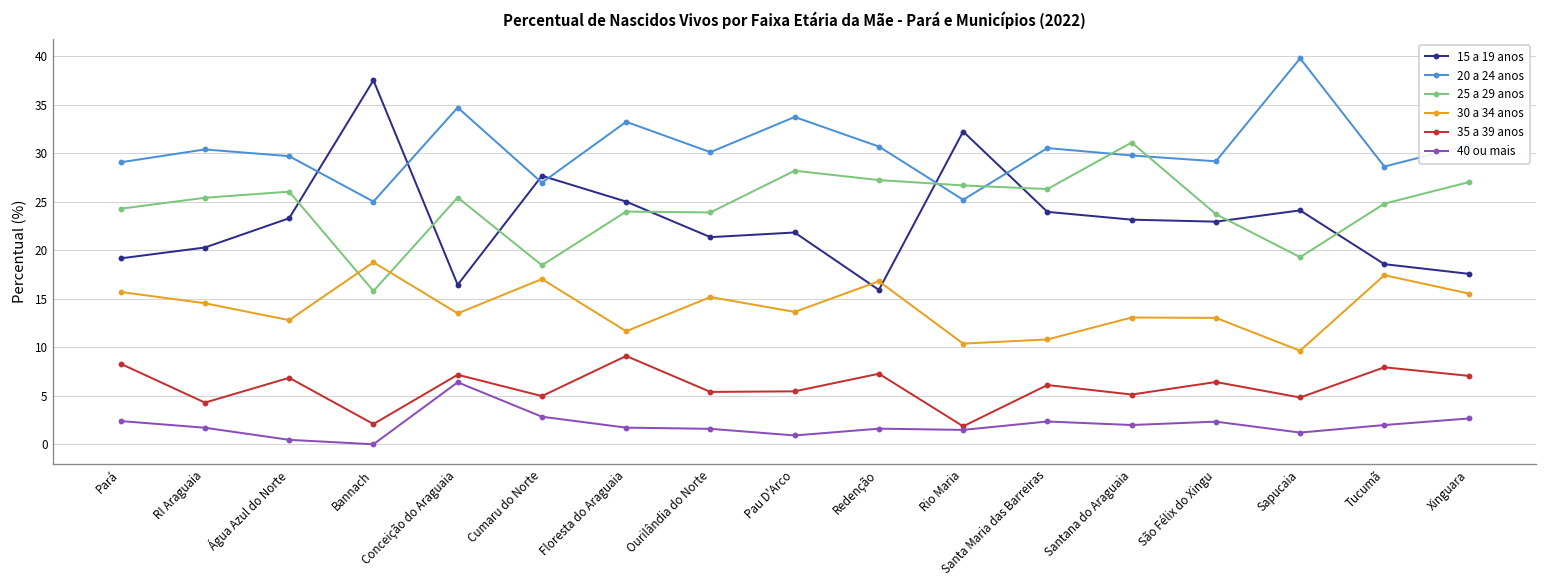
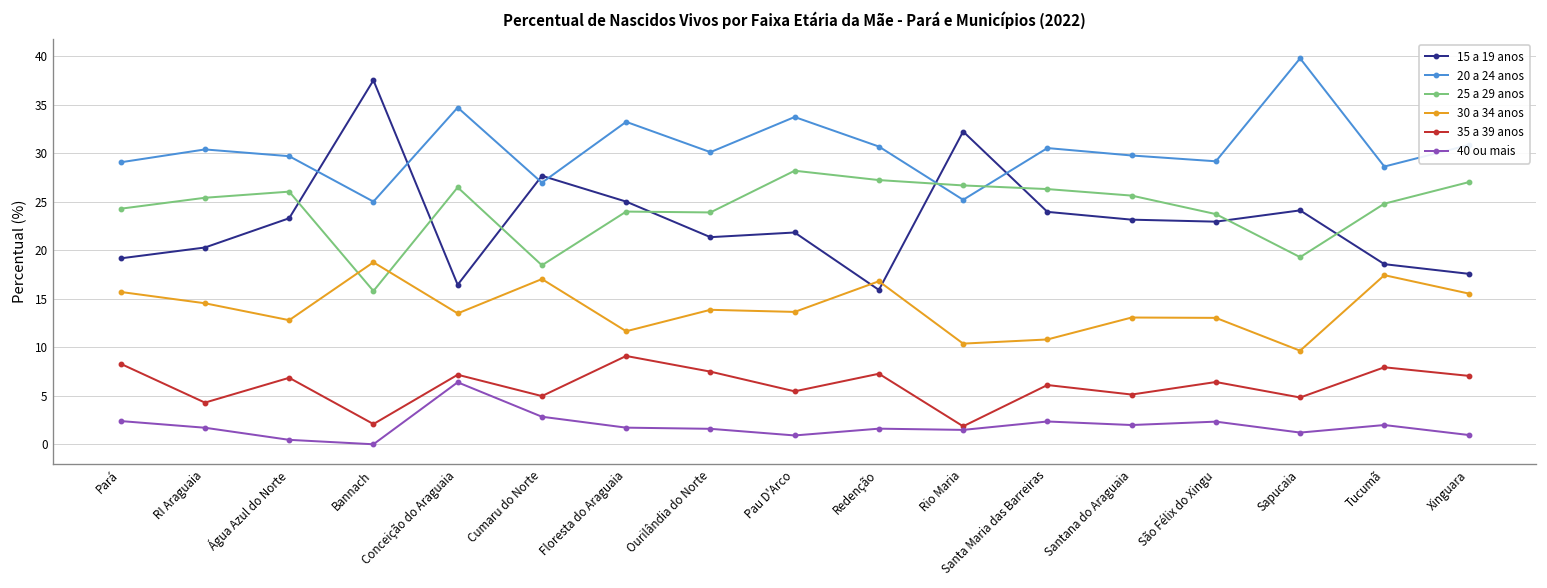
  {
    "15 a 19 anos": {
      "Pará": 19,
      "RI Araguaia": 20,
      "Água Azul do Norte": 23,
      "Bannach": 38,
      "Conceição do Araguaia": 16,
      "Cumaru do Norte": 28,
      "Floresta do Araguaia": 25,
      "Ourilândia do Norte": 21,
      "Pau D'Arco": 22,
      "Redenção": 16,
      "Rio Maria": 32,
      "Santa Maria das Barreiras": 24,
      "Santana do Araguaia": 23,
      "São Félix do Xingu": 23,
      "Sapucaia": 24,
      "Tucumã": 19,
      "Xinguara": 18
    },
    "20 a 24 anos": {
      "Pará": 29,
      "RI Araguaia": 30,
      "Água Azul do Norte": 30,
      "Bannach": 25,
      "Conceição do Araguaia": 35,
      "Cumaru do Norte": 27,
      "Floresta do Araguaia": 33,
      "Ourilândia do Norte": 30,
      "Pau D'Arco": 34,
      "Redenção": 31,
      "Rio Maria": 25,
      "Santa Maria das Barreiras": 31,
      "Santana do Araguaia": 30,
      "São Félix do Xingu": 29,
      "Sapucaia": 40,
      "Tucumã": 29
    },
    "25 a 29 anos": {
      "Pará": 24,
      "RI Araguaia": 25,
      "Água Azul do Norte": 26,
      "Bannach": 16,
-     "Conceição do Araguaia": 25,
+     "Conceição do Araguaia": 26,
      "Cumaru do Norte": 18,
      "Floresta do Araguaia": 24,
      "Ourilândia do Norte": 24,
      "Pau D'Arco": 28,
      "Redenção": 27,
      "Rio Maria": 27,
      "Santa Maria das Barreiras": 26,
-     "Santana do Araguaia": 31,
+     "Santana do Araguaia": 26,
      "São Félix do Xingu": 24,
      "Sapucaia": 19,
      "Tucumã": 25,
      "Xinguara": 27
    },
    "30 a 34 anos": {
      "Pará": 16,
      "RI Araguaia": 15,
      "Água Azul do Norte": 13,
      "Bannach": 19,
      "Conceição do Araguaia": 13,
      "Cumaru do Norte": 17,
      "Floresta do Araguaia": 12,
-     "Ourilândia do Norte": 15,
+     "Ourilândia do Norte": 14,
      "Pau D'Arco": 14,
      "Redenção": 17,
      "Rio Maria": 10,
      "Santa Maria das Barreiras": 11,
      "Santana do Araguaia": 13,
      "São Félix do Xingu": 13,
      "Sapucaia": 10,
      "Tucumã": 17,
      "Xinguara": 16
    },
    "35 a 39 anos": {
      "Pará": 8,
      "RI Araguaia": 4,
      "Água Azul do Norte": 7,
      "Bannach": 2,
      "Conceição do Araguaia": 7,
      "Cumaru do Norte": 5,
      "Floresta do Araguaia": 9,
-     "Ourilândia do Norte": 5,
+     "Ourilândia do Norte": 7,
      "Pau D'Arco": 5,
      "Redenção": 7,
      "Rio Maria": 2,
      "Santa Maria das Barreiras": 6,
      "Santana do Araguaia": 5,
      "São Félix do Xingu": 6,
      "Sapucaia": 5,
      "Tucumã": 8,
      "Xinguara": 7
    },
    "40 ou mais": {
      "Pará": 2,
      "RI Araguaia": 2,
      "Água Azul do Norte": 0,
      "Bannach": 0,
      "Conceição do Araguaia": 6,
      "Cumaru do Norte": 3,
      "Floresta do Araguaia": 2,
      "Ourilândia do Norte": 2,
      "Pau D'Arco": 1,
      "Redenção": 2,
      "Rio Maria": 1,
      "Santa Maria das Barreiras": 2,
      "Santana do Araguaia": 2,
      "São Félix do Xingu": 2,
      "Sapucaia": 1,
      "Tucumã": 2,
-     "Xinguara": 3
+     "Xinguara": 1
    }
  }
